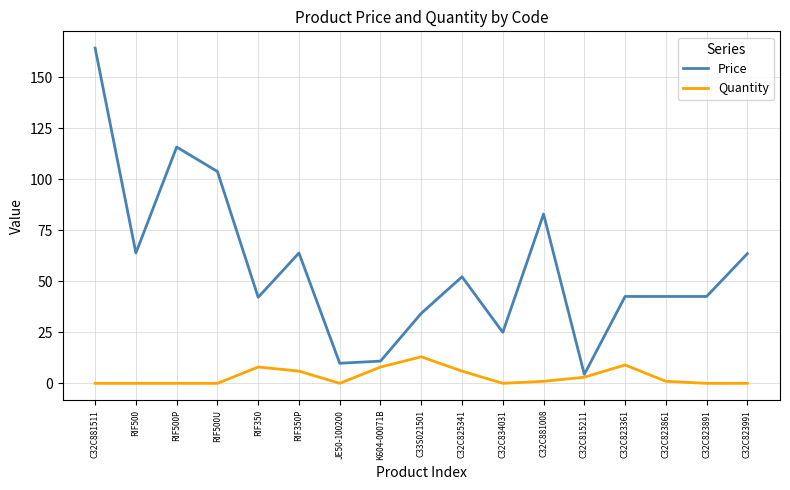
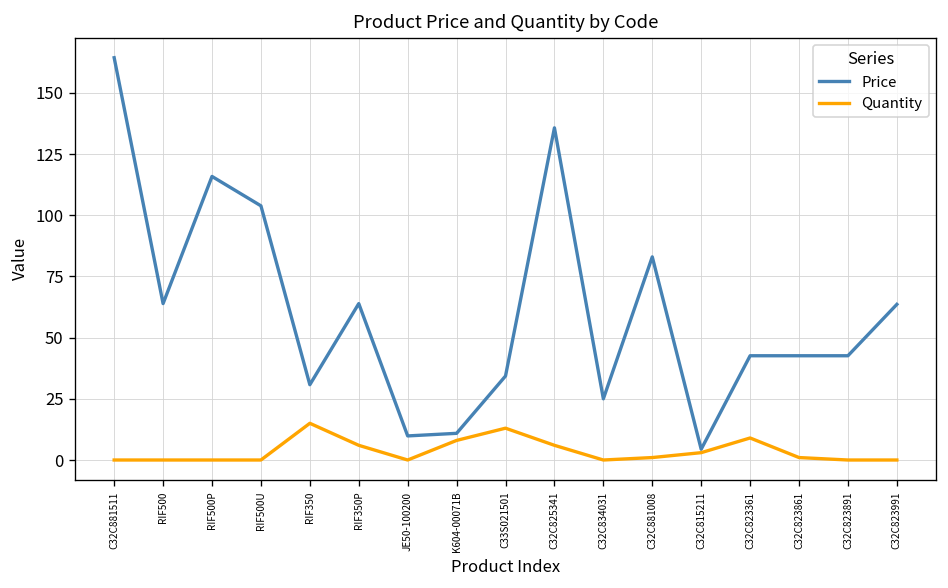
  {
    "Price": {
      "C32C881511": 164,
      "RIF500": 64,
      "RIF500P": 116,
      "RIF500U": 104,
-     "RIF350": 42,
+     "RIF350": 31,
      "RIF350P": 64,
      "JE50-100200": 10,
      "K604-00071B": 11,
      "C33S021501": 34,
-     "C32C825341": 52,
+     "C32C825341": 136,
      "C32C834031": 25,
      "C32C881008": 83,
      "C32C815211": 4,
      "C32C823361": 43,
      "C32C823861": 43,
      "C32C823891": 43,
      "C32C823991": 64
    },
    "Quantity": {
      "C32C881511": 0,
      "RIF500": 0,
      "RIF500P": 0,
      "RIF500U": 0,
-     "RIF350": 8,
+     "RIF350": 15,
      "RIF350P": 6,
      "JE50-100200": 0,
      "K604-00071B": 8,
      "C33S021501": 13,
      "C32C825341": 6,
      "C32C834031": 0,
      "C32C881008": 1,
      "C32C815211": 3,
      "C32C823361": 9,
      "C32C823861": 1,
      "C32C823891": 0,
      "C32C823991": 0
    }
  }
